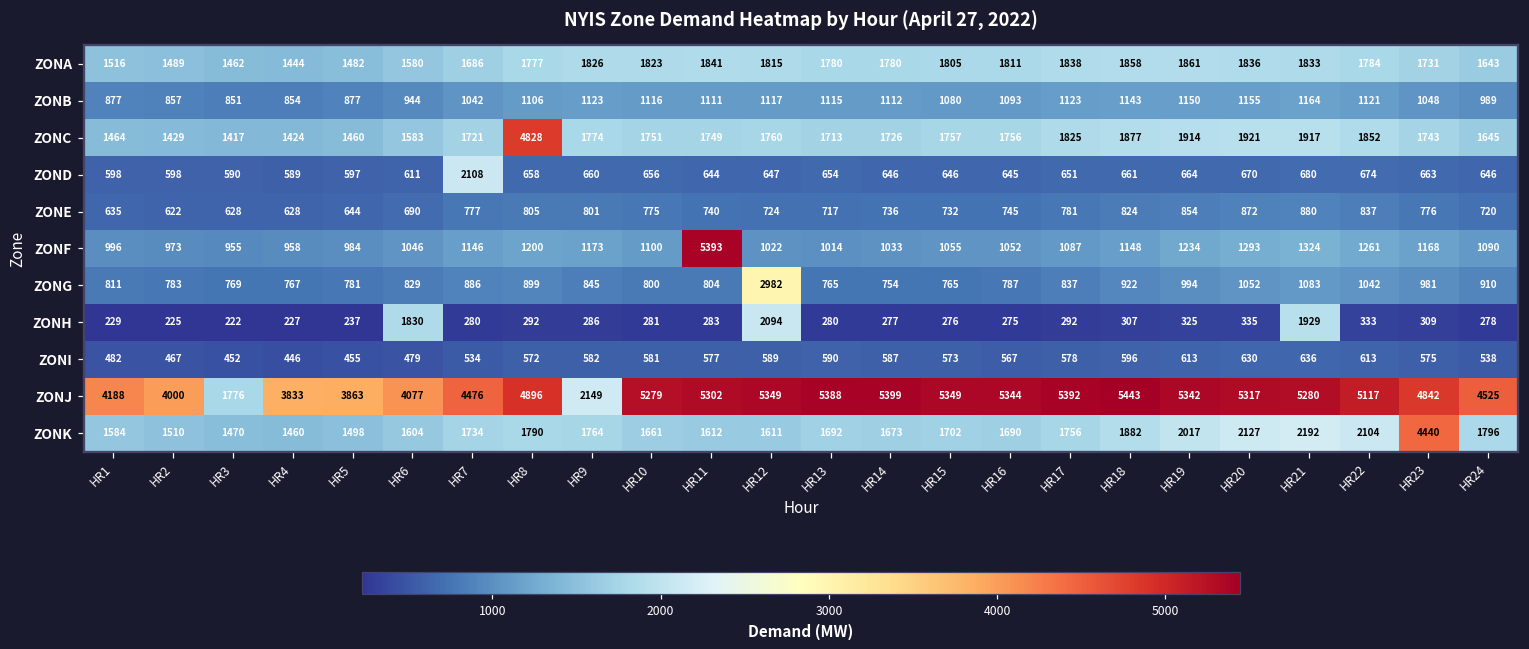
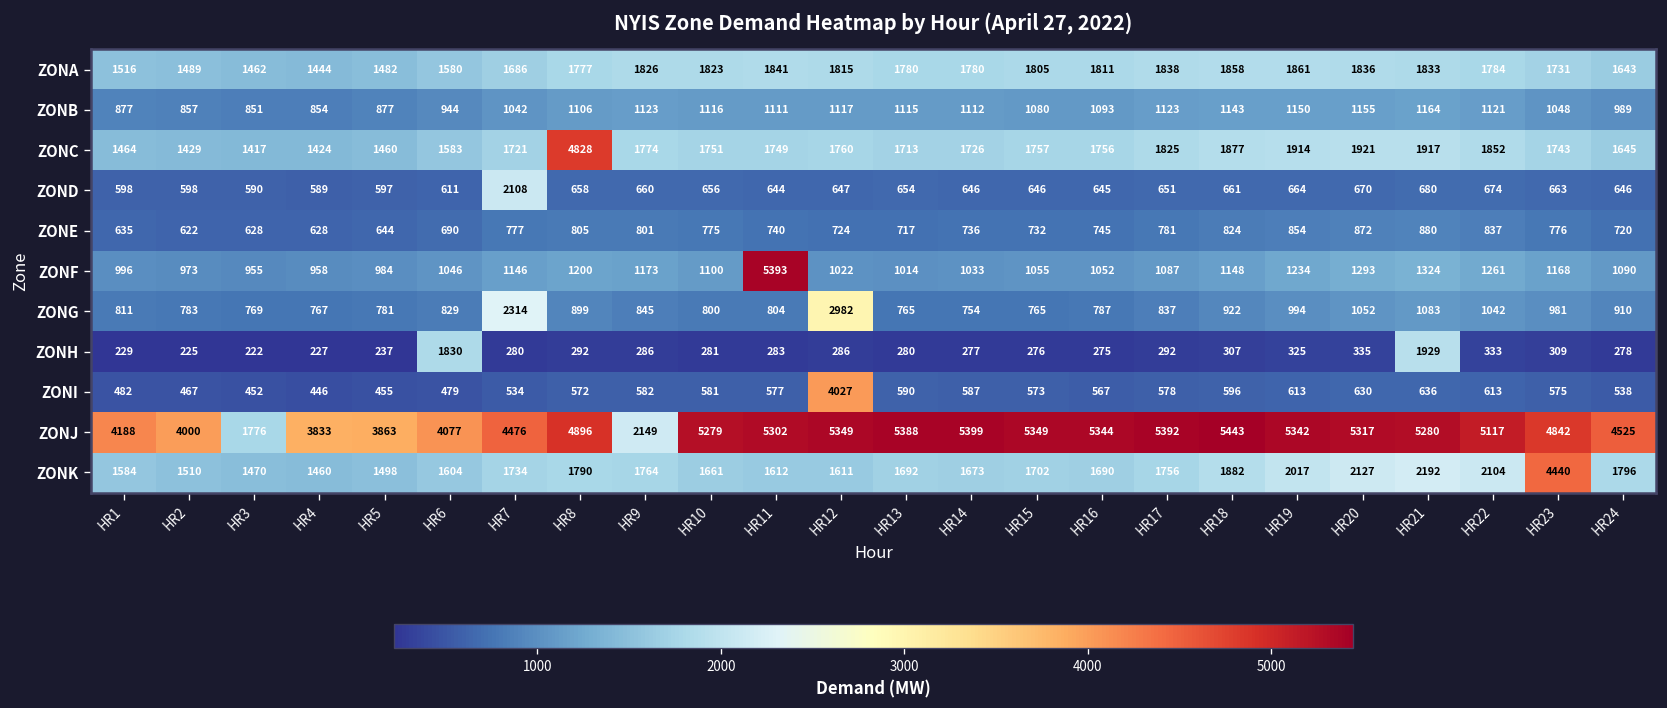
  {
    "ZONG": {
      "HR1": 811,
      "HR2": 783,
      "HR3": 769,
      "HR4": 767,
      "HR5": 781,
      "HR6": 829,
-     "HR7": 886,
+     "HR7": 2314,
      "HR8": 899,
      "HR9": 845,
      "HR10": 800,
      "HR11": 804,
      "HR12": 2982,
      "HR13": 765,
      "HR14": 754,
      "HR15": 765,
      "HR16": 787,
      "HR17": 837,
      "HR18": 922,
      "HR19": 994,
      "HR20": 1052,
      "HR21": 1083,
      "HR22": 1042,
      "HR23": 981,
      "HR24": 910
    },
    "ZONH": {
      "HR1": 229,
      "HR2": 225,
      "HR3": 222,
      "HR4": 227,
      "HR5": 237,
      "HR6": 1830,
      "HR7": 280,
      "HR8": 292,
      "HR9": 286,
      "HR10": 281,
      "HR11": 283,
-     "HR12": 2094,
+     "HR12": 286,
      "HR13": 280,
      "HR14": 277,
      "HR15": 276,
      "HR16": 275,
      "HR17": 292,
      "HR18": 307,
      "HR19": 325,
      "HR20": 335,
      "HR21": 1929,
      "HR22": 333,
      "HR23": 309,
      "HR24": 278
    },
    "ZONI": {
      "HR1": 482,
      "HR2": 467,
      "HR3": 452,
      "HR4": 446,
      "HR5": 455,
      "HR6": 479,
      "HR7": 534,
      "HR8": 572,
      "HR9": 582,
      "HR10": 581,
      "HR11": 577,
-     "HR12": 589,
+     "HR12": 4027,
      "HR13": 590,
      "HR14": 587,
      "HR15": 573,
      "HR16": 567,
      "HR17": 578,
      "HR18": 596,
      "HR19": 613,
      "HR20": 630,
      "HR21": 636,
      "HR22": 613,
      "HR23": 575,
      "HR24": 538
    }
  }
